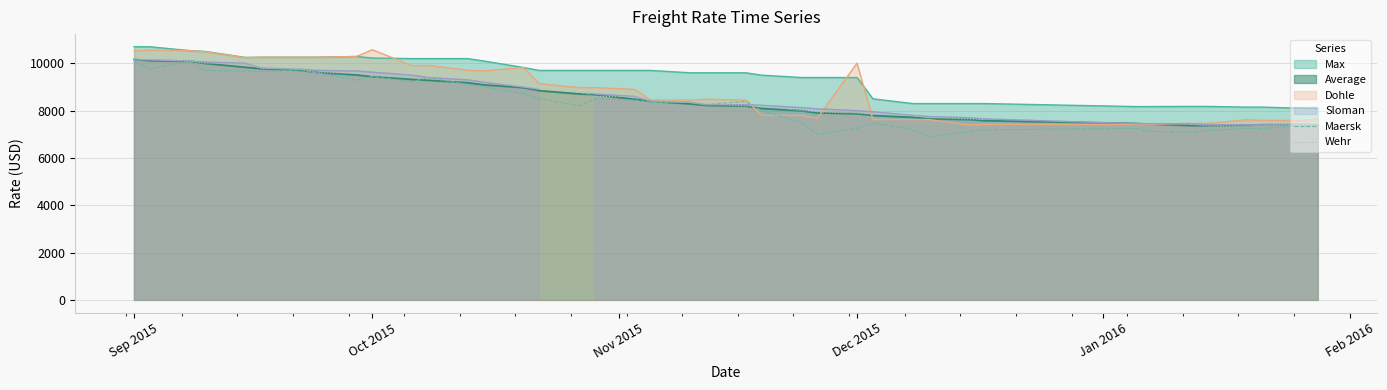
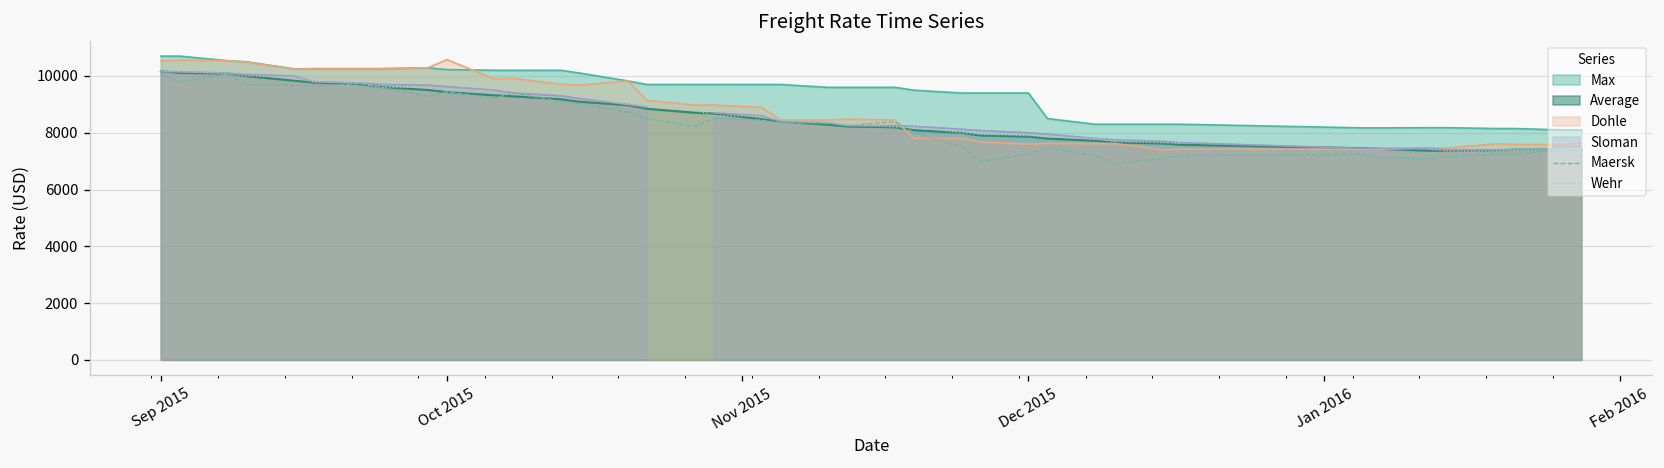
  {
    "Dohle": {
      "Sep 2015": 10500,
      "Oct 2015": 10600,
-     "Dec 2015": 10000
+     "Dec 2015": 7600
    }
  }
